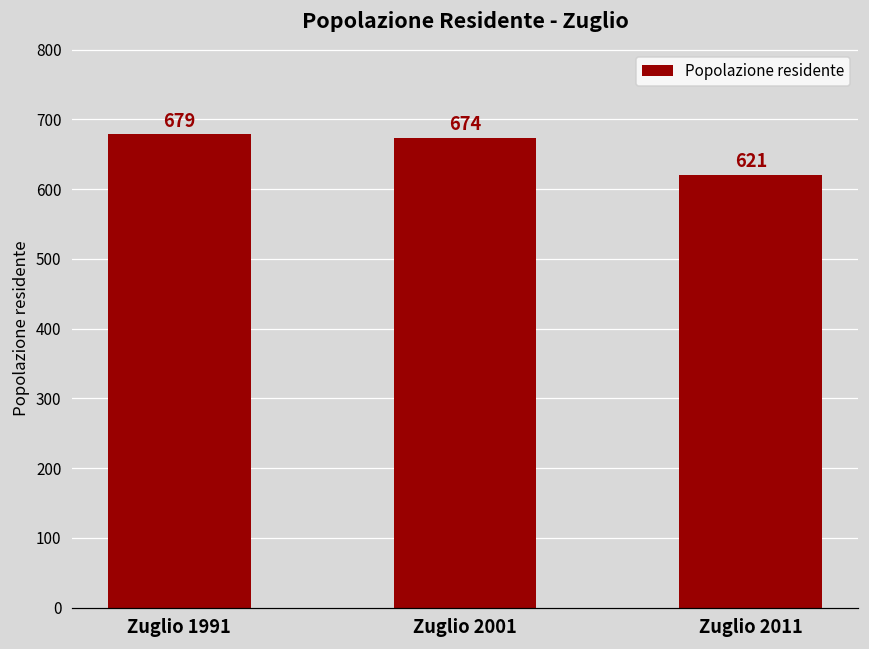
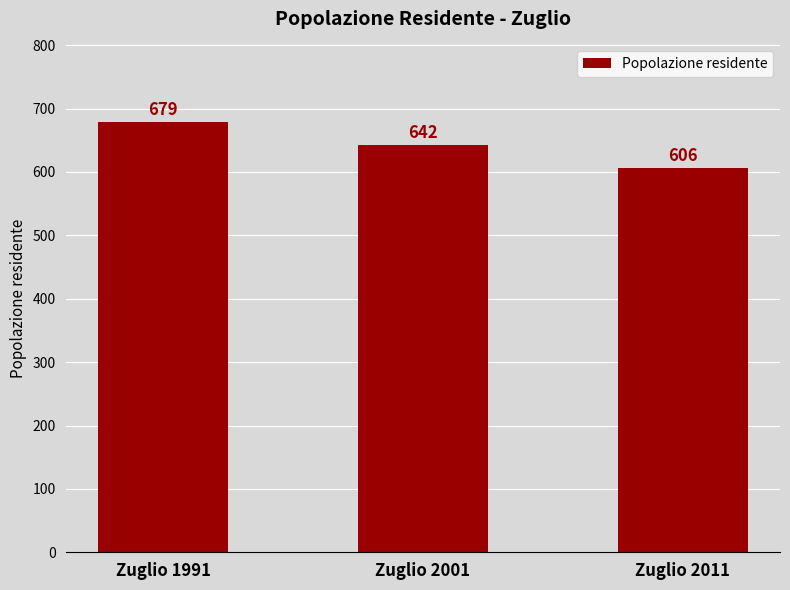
  {
    "Zuglio 1991": 679,
-   "Zuglio 2001": 674,
-   "Zuglio 2011": 621
+   "Zuglio 2001": 642,
+   "Zuglio 2011": 606
  }
